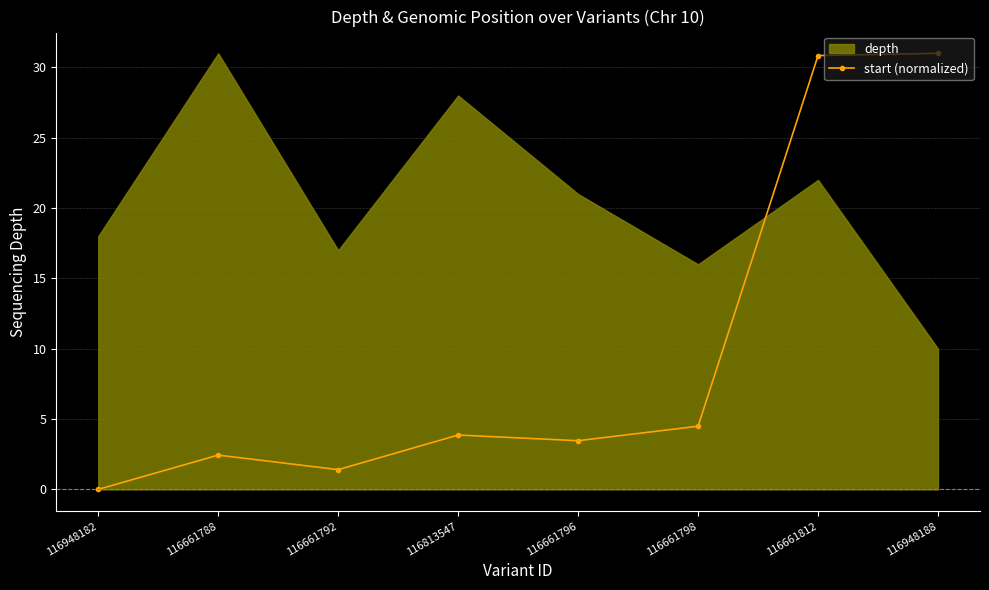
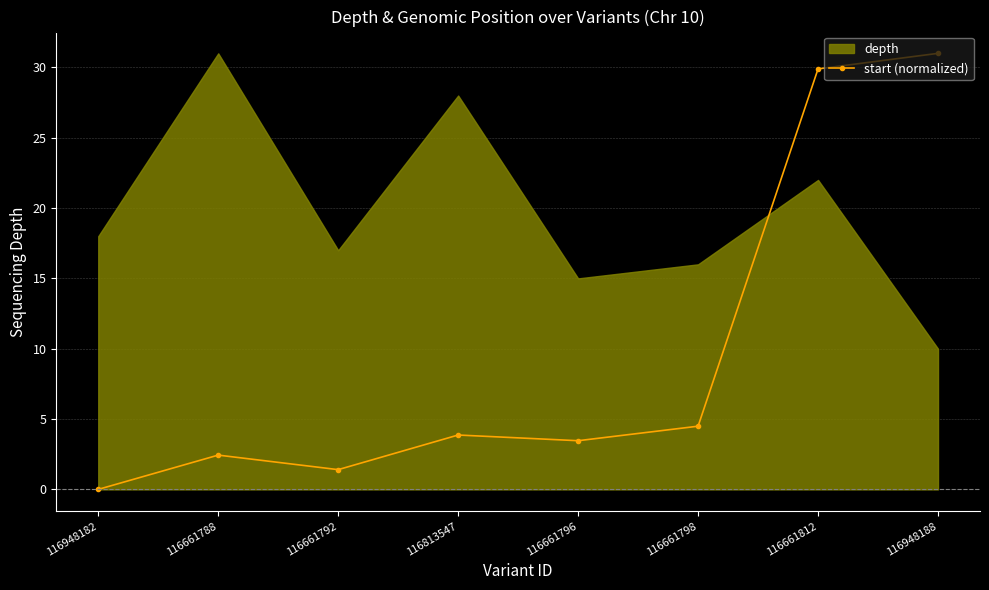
  {
    "start (normalized)": {
      "116948182": 0.0,
      "116661788": 2.4,
      "116661792": 1.4,
      "116813547": 3.9,
      "116661796": 3.5,
      "116661798": 4.5,
-     "116661812": 30.8
+     "116661812": 29.9
    },
    "depth": {
      "116948182": 18,
      "116661788": 31,
      "116661792": 17,
      "116813547": 28,
-     "116661796": 21,
+     "116661796": 15,
      "116661798": 16,
      "116661812": 22,
      "116948188": 10
    }
  }
